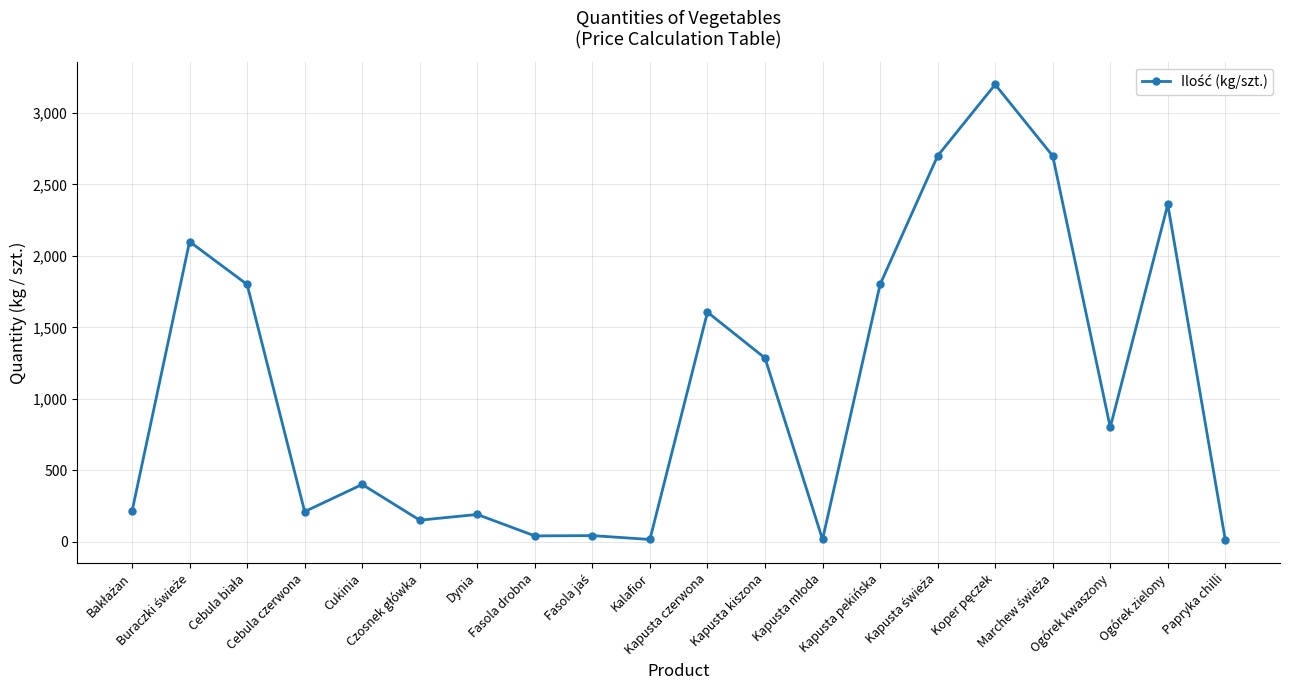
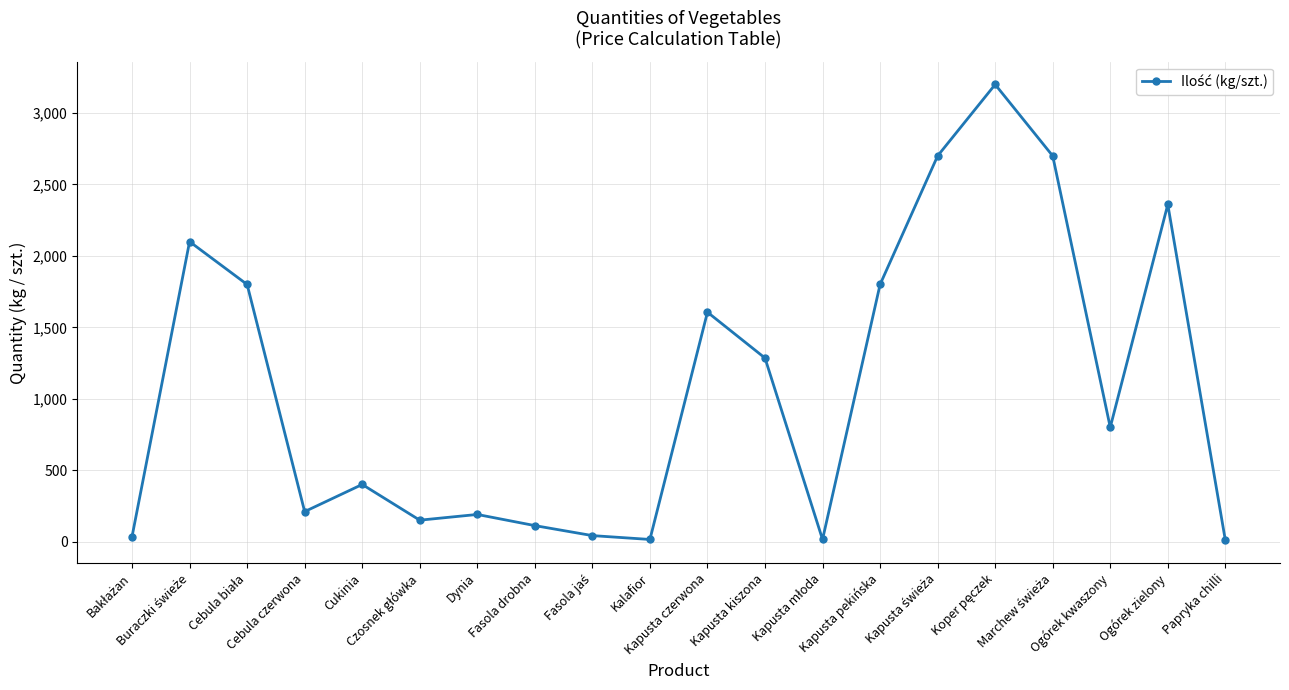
  {
-   "Bakłażan": "210",
+   "Bakłażan": "40",
    "Buraczki świeże": "2,100",
    "Cebula biała": "1,800",
    "Cebula czerwona": "210",
    "Cukinia": "400",
    "Czosnek główka": "150",
    "Dynia": "190",
-   "Fasola drobna": "40",
+   "Fasola drobna": "110",
    "Fasola jaś": "40",
    "Kalafior": "20",
    "Kapusta czerwona": "1,610",
    "Kapusta kiszona": "1,290",
    "Kapusta młoda": "20",
    "Kapusta pekińska": "1,800",
    "Kapusta świeża": "2,700",
    "Koper pęczek": "3,200",
    "Marchew świeża": "2,700",
    "Ogórek kwaszony": "800",
    "Ogórek zielony": "2,360",
    "Papryka chilli": "10"
  }
